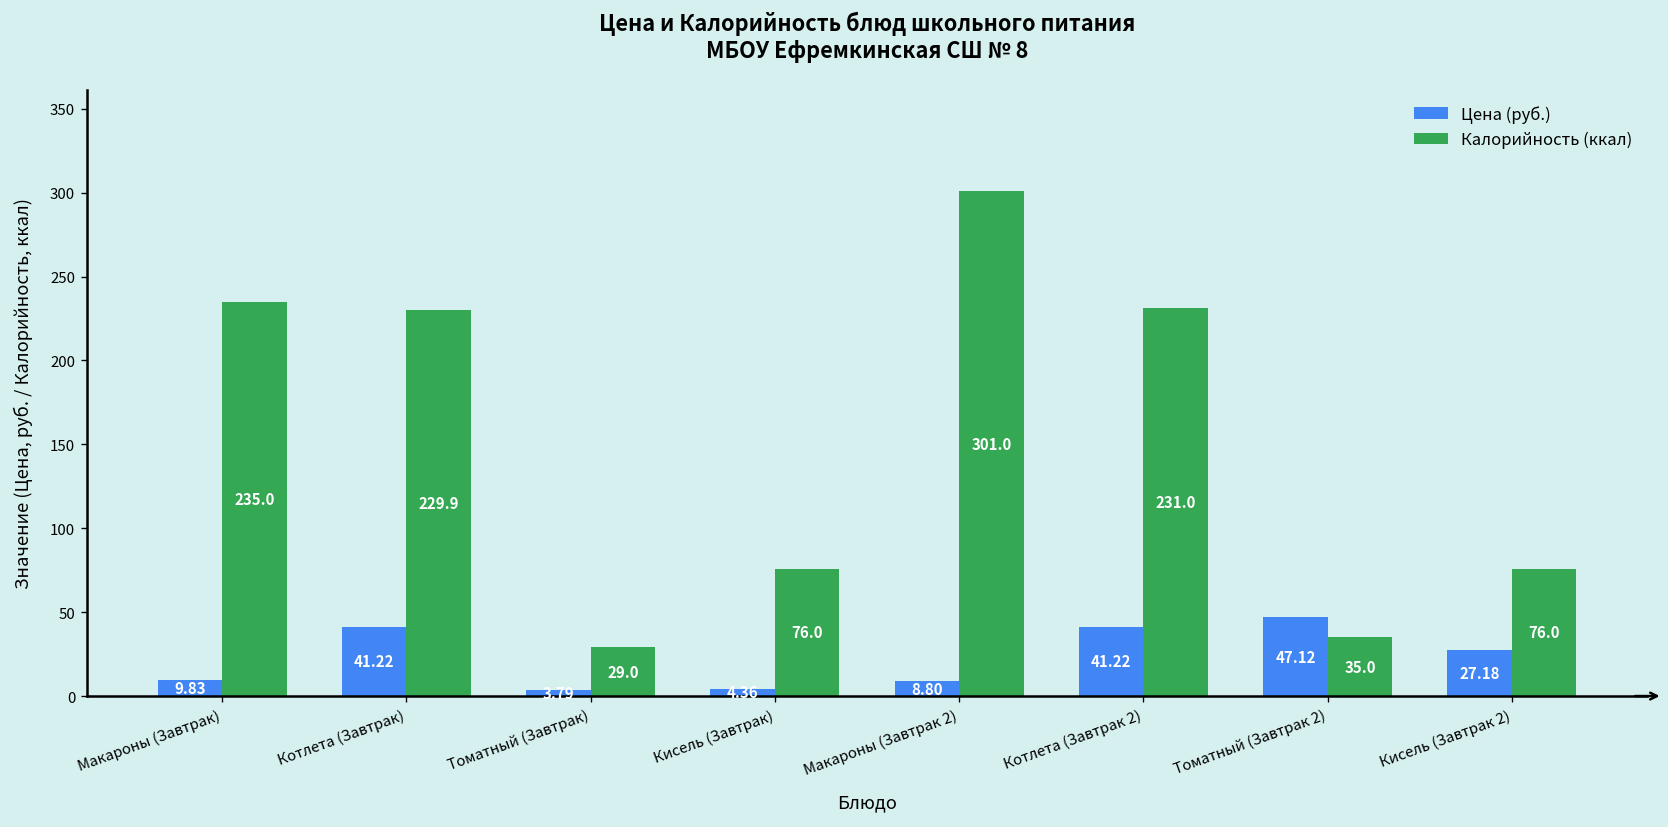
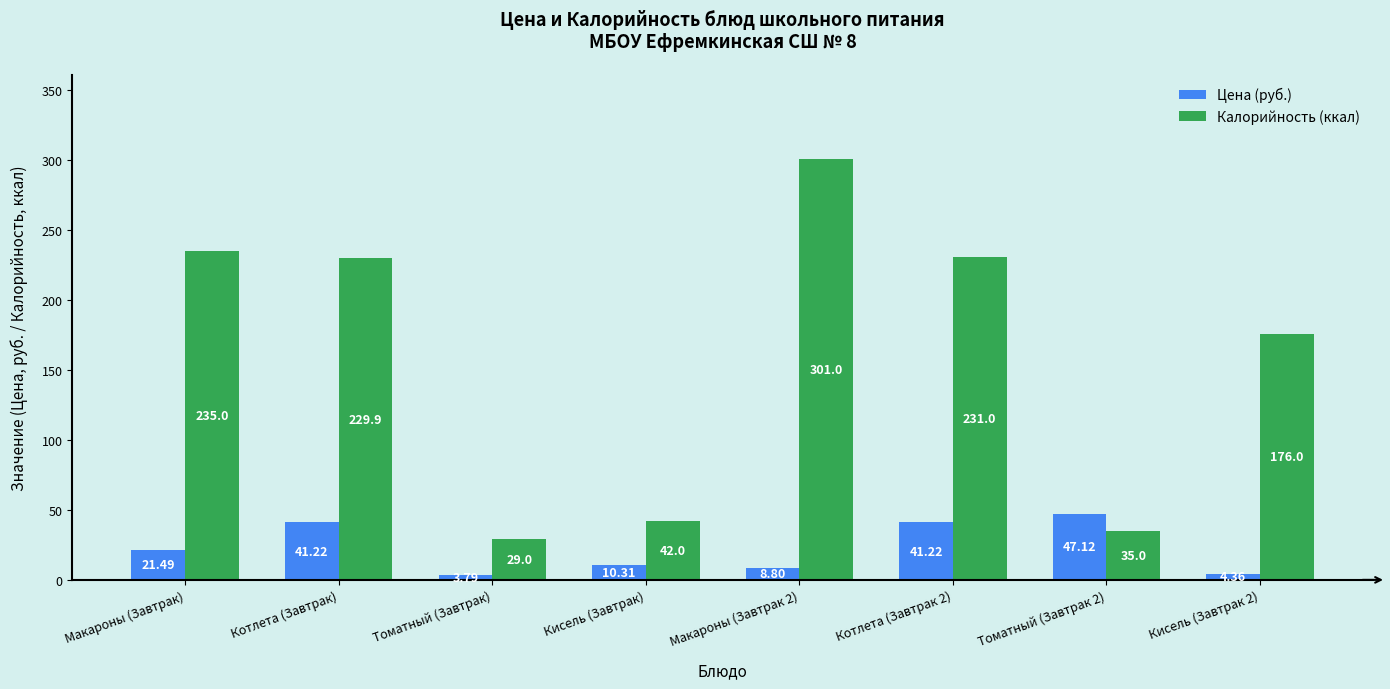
  {
    "Цена (руб.)": {
-     "Макароны (Завтрак)": 9.83,
+     "Макароны (Завтрак)": 21.49,
      "Котлета (Завтрак)": 41.22,
-     "Кисель (Завтрак)": 4.36,
+     "Кисель (Завтрак)": 10.31,
      "Макароны (Завтрак 2)": 8.80,
      "Котлета (Завтрак 2)": 41.22,
      "Томатный (Завтрак 2)": 47.12,
-     "Кисель (Завтрак 2)": 27.18
+     "Кисель (Завтрак 2)": 4.36
    },
    "Калорийность (ккал)": {
      "Макароны (Завтрак)": 235.0,
      "Котлета (Завтрак)": 229.9,
      "Томатный (Завтрак)": 29.0,
-     "Кисель (Завтрак)": 76.0,
+     "Кисель (Завтрак)": 42.0,
      "Макароны (Завтрак 2)": 301.0,
      "Котлета (Завтрак 2)": 231.0,
      "Томатный (Завтрак 2)": 35.0,
-     "Кисель (Завтрак 2)": 76.0
+     "Кисель (Завтрак 2)": 176.0
    }
  }
